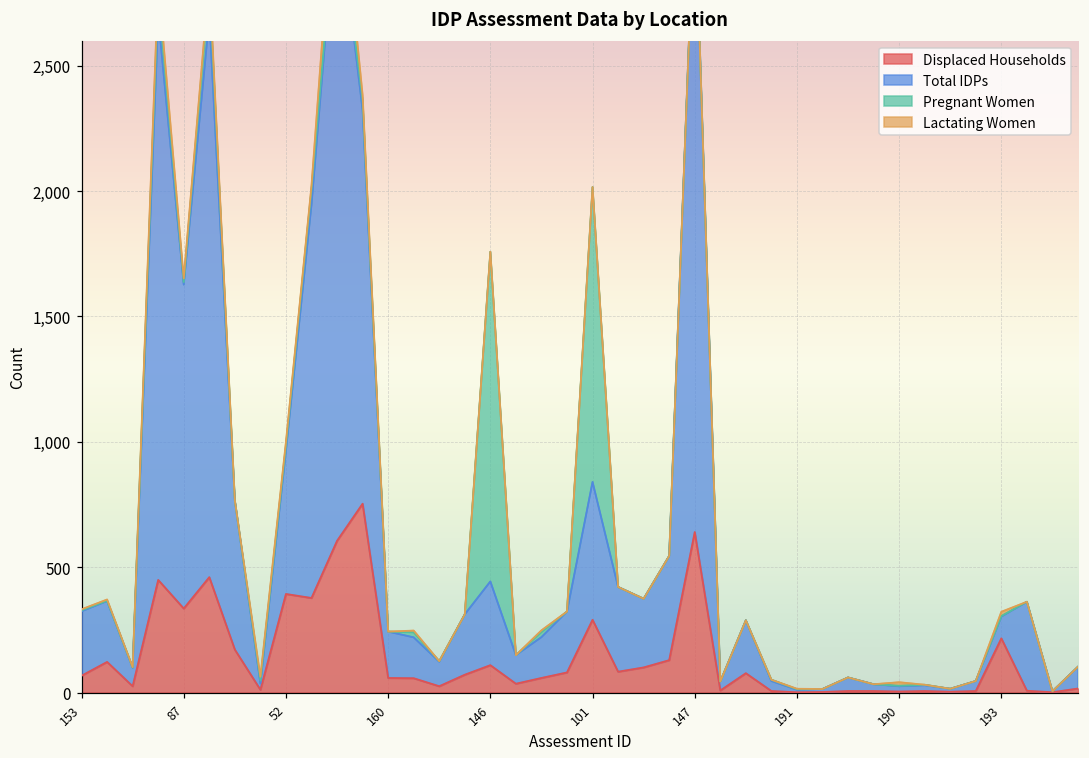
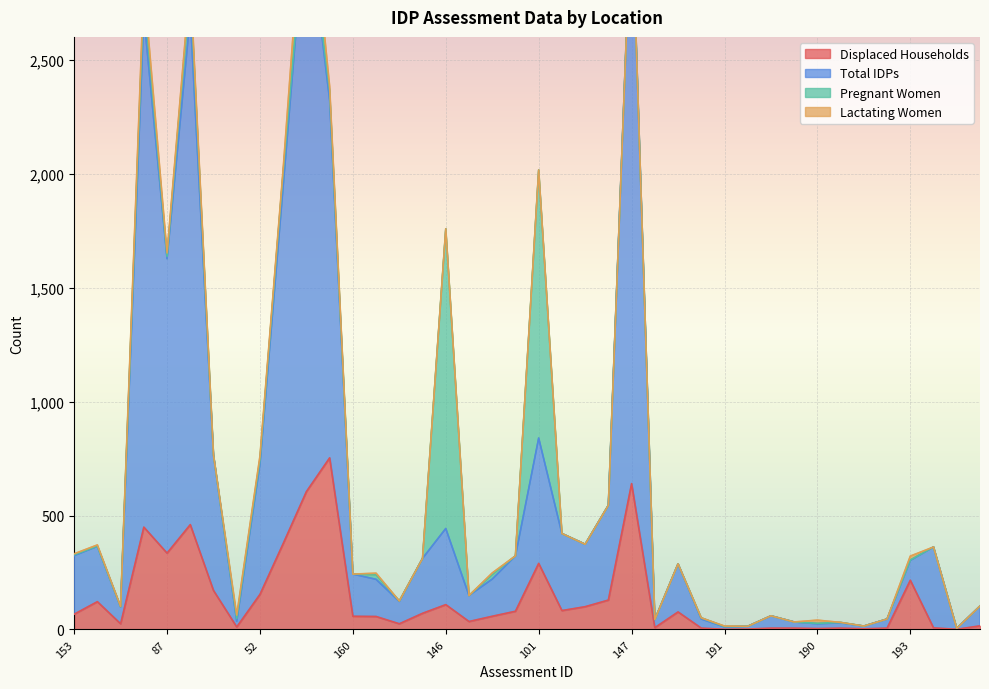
  {
    "Displaced Households": {
      "153": 70,
      "87": 340,
-     "52": 390,
+     "52": 150,
      "160": 60,
      "146": 110,
      "101": 290,
      "147": 640,
      "190": 0,
      "193": 220
    },
    "Total IDPs": {
      "52": 570,
      "146": 330,
      "101": 550
    },
    "Pregnant Women": {
      "52": 20
    },
    "Lactating Women": {
      "87": 20,
      "52": 20,
      "190": 10,
      "193": 20
    }
  }
